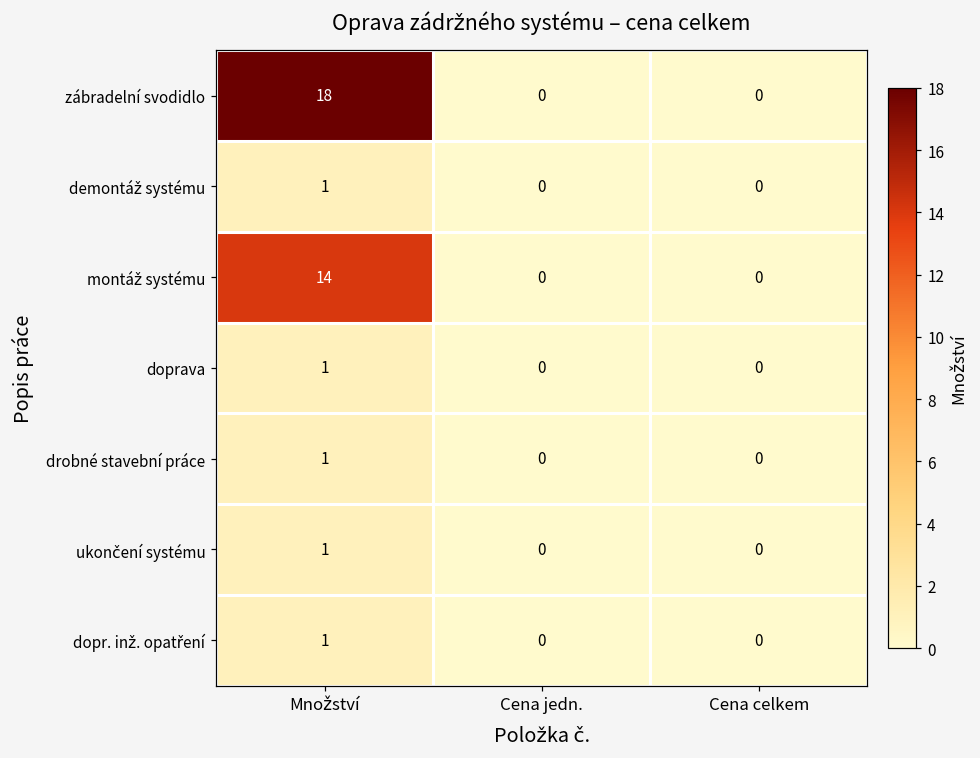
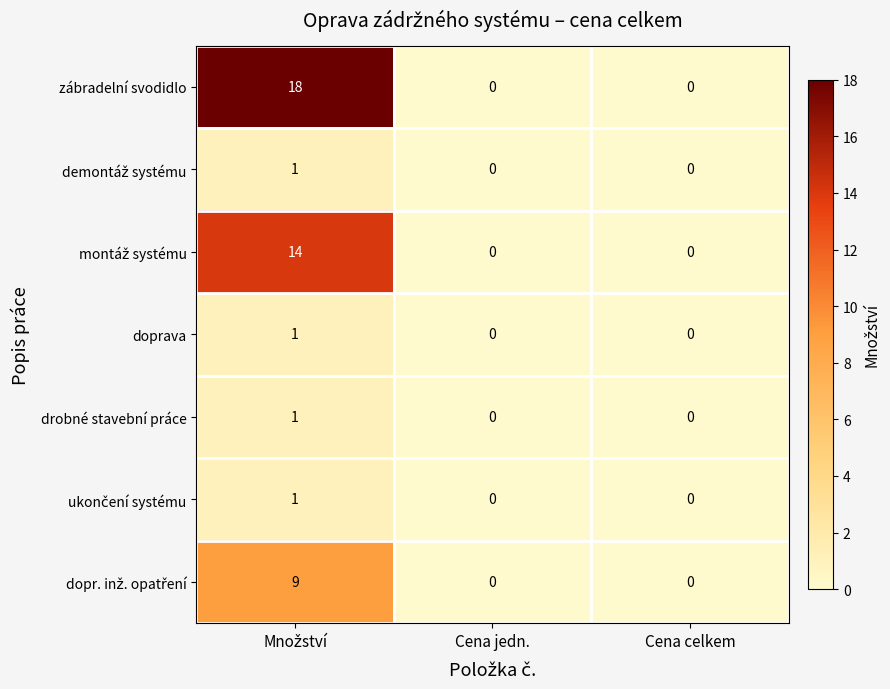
  {
    "zábradelní svodidlo": {
      "Množství": 18,
      "Cena jedn.": 0,
      "Cena celkem": 0
    },
    "demontáž systému": {
      "Množství": 1,
      "Cena jedn.": 0,
      "Cena celkem": 0
    },
    "montáž systému": {
      "Množství": 14,
      "Cena jedn.": 0,
      "Cena celkem": 0
    },
    "doprava": {
      "Množství": 1,
      "Cena jedn.": 0,
      "Cena celkem": 0
    },
    "drobné stavební práce": {
      "Množství": 1,
      "Cena jedn.": 0,
      "Cena celkem": 0
    },
    "ukončení systému": {
      "Množství": 1,
      "Cena jedn.": 0,
      "Cena celkem": 0
    },
    "dopr. inž. opatření": {
-     "Množství": 1,
+     "Množství": 9,
      "Cena jedn.": 0,
      "Cena celkem": 0
    }
  }
